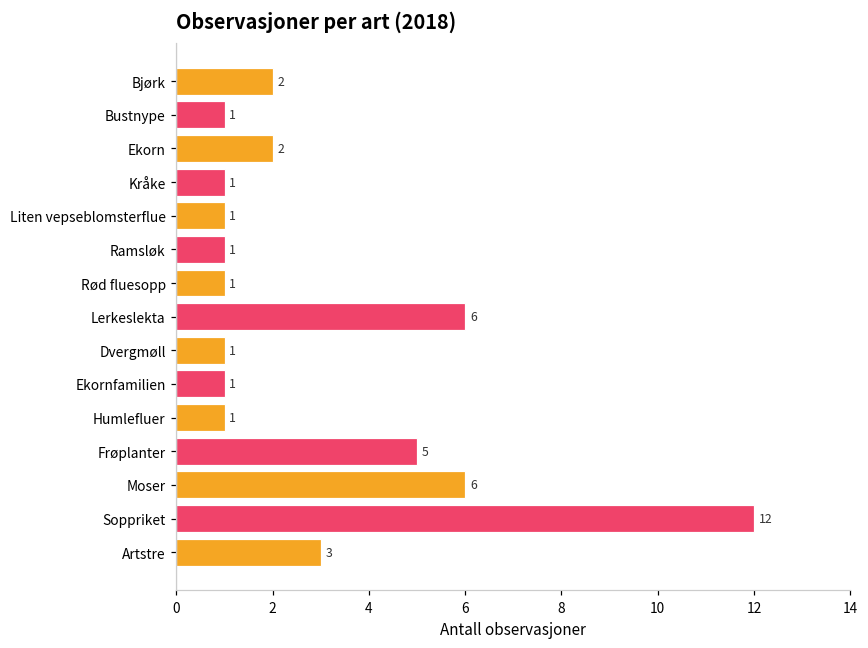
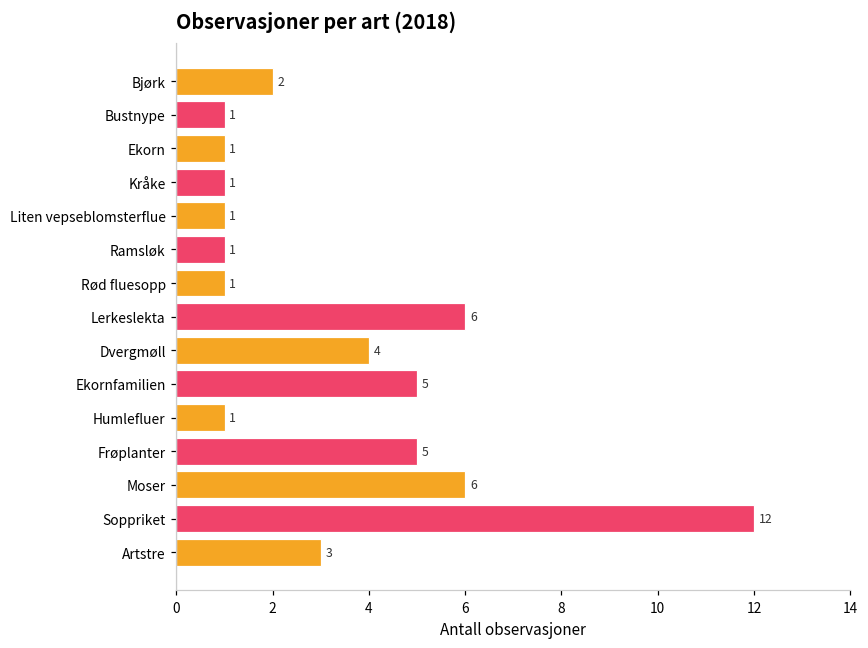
  {
    "Bjørk": 2,
    "Bustnype": 1,
-   "Ekorn": 2,
+   "Ekorn": 1,
    "Kråke": 1,
    "Liten vepseblomsterflue": 1,
    "Ramsløk": 1,
    "Rød fluesopp": 1,
    "Lerkeslekta": 6,
-   "Dvergmøll": 1,
-   "Ekornfamilien": 1,
+   "Dvergmøll": 4,
+   "Ekornfamilien": 5,
    "Humlefluer": 1,
    "Frøplanter": 5,
    "Moser": 6,
    "Soppriket": 12,
    "Artstre": 3
  }
